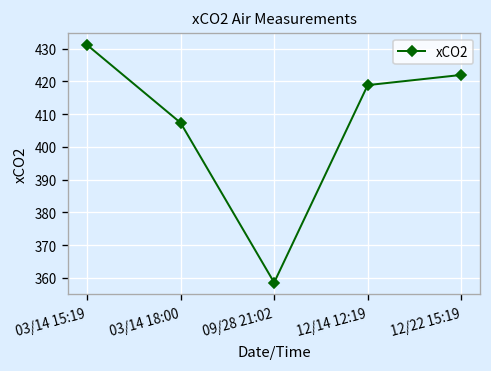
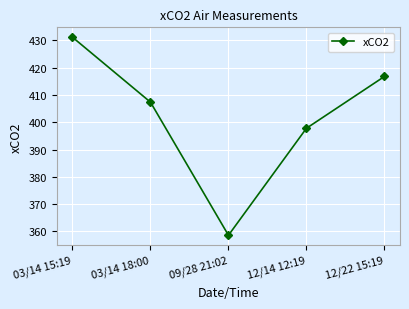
  {
    "03/14 15:19": 431,
    "03/14 18:00": 407,
    "09/28 21:02": 359,
-   "12/14 12:19": 419,
-   "12/22 15:19": 422
+   "12/14 12:19": 398,
+   "12/22 15:19": 417
  }
